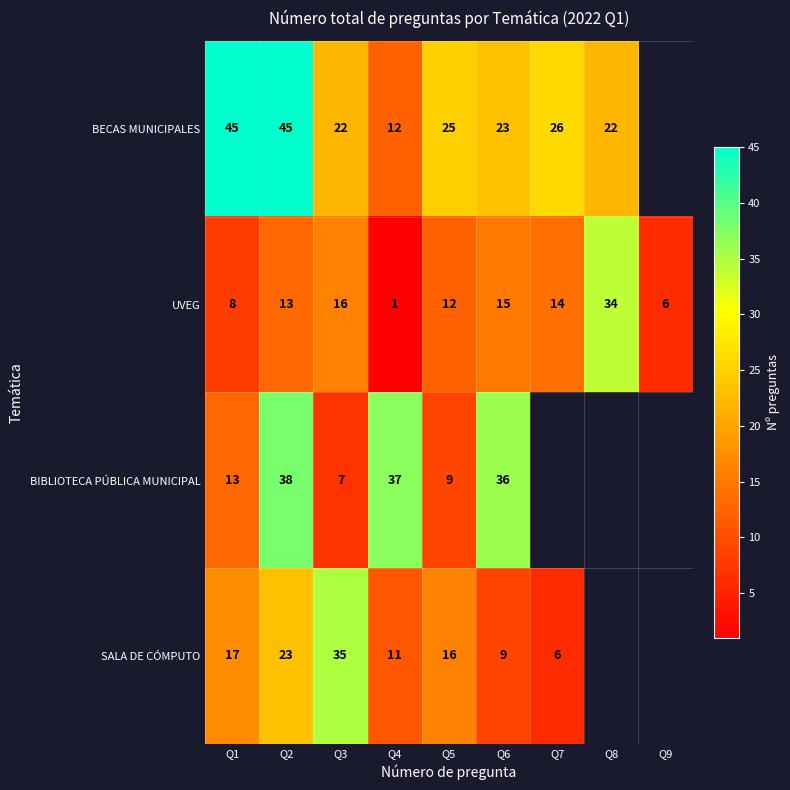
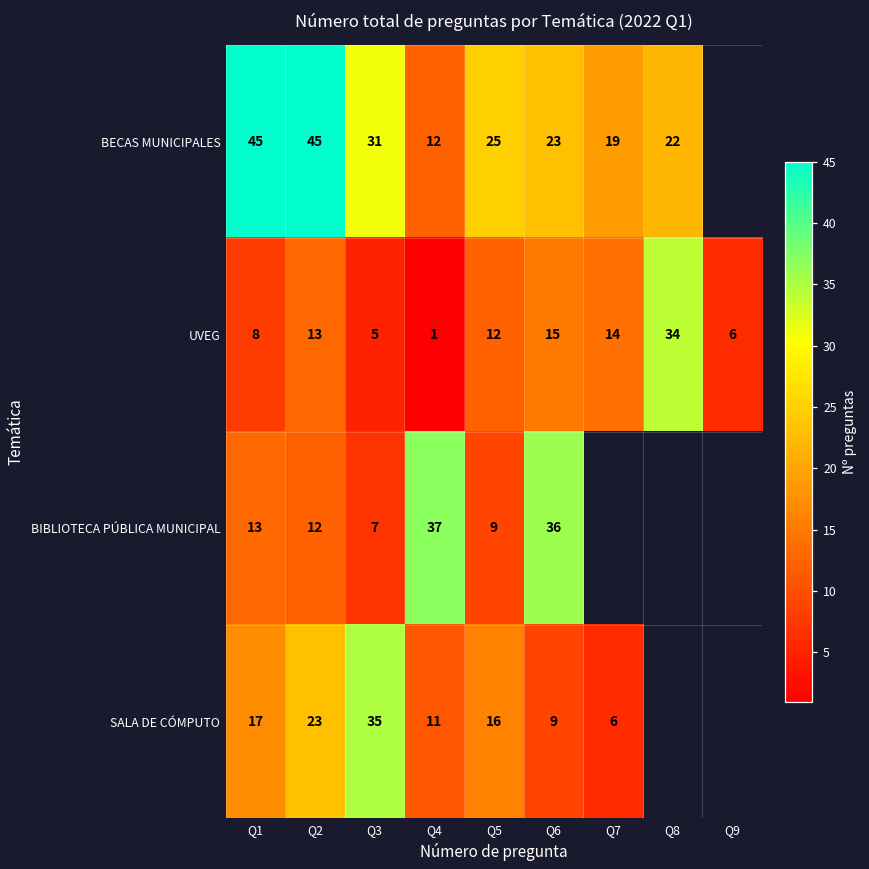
  {
    "BECAS MUNICIPALES": {
      "Q1": 45,
      "Q2": 45,
-     "Q3": 22,
+     "Q3": 31,
      "Q4": 12,
      "Q5": 25,
      "Q6": 23,
-     "Q7": 26,
+     "Q7": 19,
      "Q8": 22
    },
    "UVEG": {
      "Q1": 8,
      "Q2": 13,
-     "Q3": 16,
+     "Q3": 5,
      "Q4": 1,
      "Q5": 12,
      "Q6": 15,
      "Q7": 14,
      "Q8": 34,
      "Q9": 6
    },
    "BIBLIOTECA PÚBLICA MUNICIPAL": {
      "Q1": 13,
-     "Q2": 38,
+     "Q2": 12,
      "Q3": 7,
      "Q4": 37,
      "Q5": 9,
      "Q6": 36
    },
    "SALA DE CÓMPUTO": {
      "Q1": 17,
      "Q2": 23,
      "Q3": 35,
      "Q4": 11,
      "Q5": 16,
      "Q6": 9,
      "Q7": 6
    }
  }
